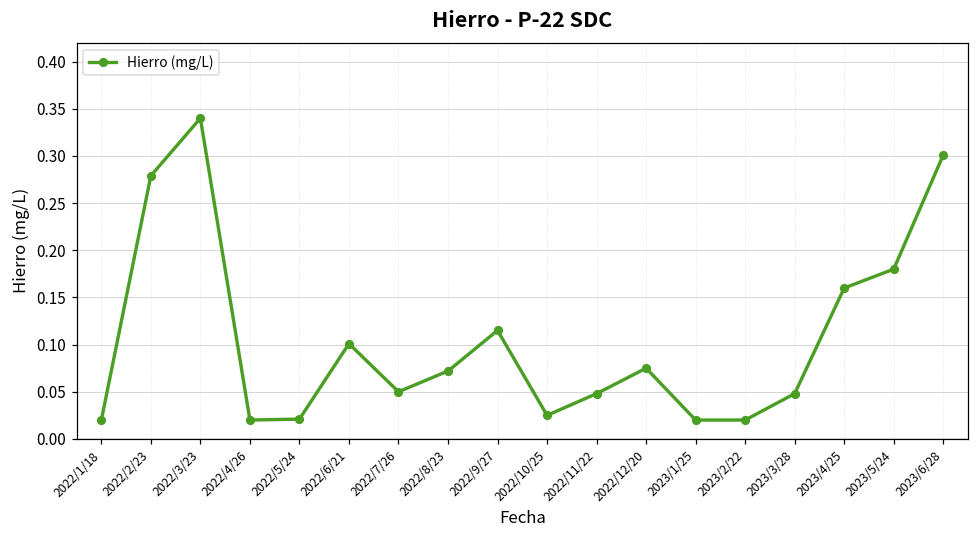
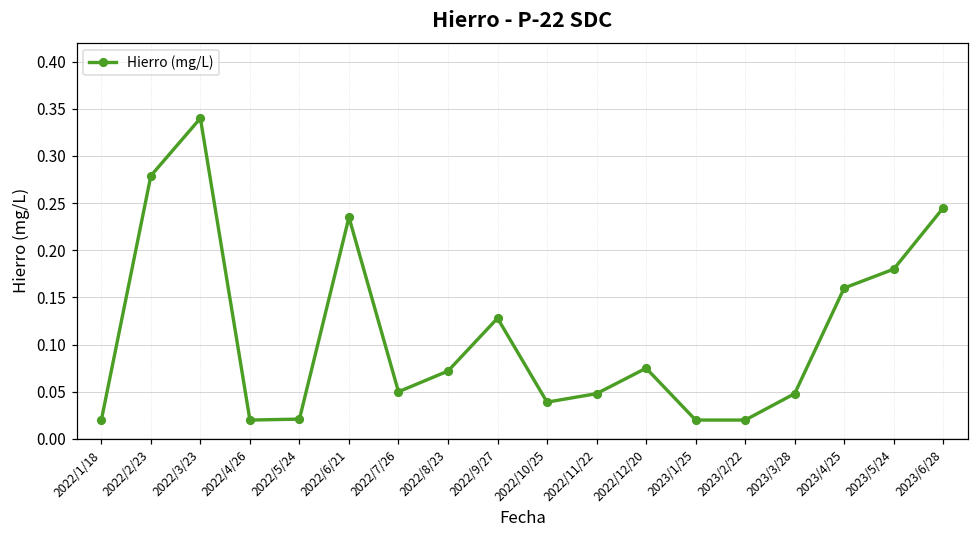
  {
    "2022/1/18": 0.02,
    "2022/2/23": 0.28,
    "2022/3/23": 0.34,
    "2022/4/26": 0.02,
    "2022/5/24": 0.02,
-   "2022/6/21": 0.10,
+   "2022/6/21": 0.24,
    "2022/7/26": 0.05,
    "2022/8/23": 0.07,
-   "2022/9/27": 0.12,
-   "2022/10/25": 0.03,
+   "2022/9/27": 0.13,
+   "2022/10/25": 0.04,
    "2022/11/22": 0.05,
    "2022/12/20": 0.08,
    "2023/1/25": 0.02,
    "2023/2/22": 0.02,
    "2023/3/28": 0.05,
    "2023/4/25": 0.16,
    "2023/5/24": 0.18,
-   "2023/6/28": 0.30
+   "2023/6/28": 0.25
  }
